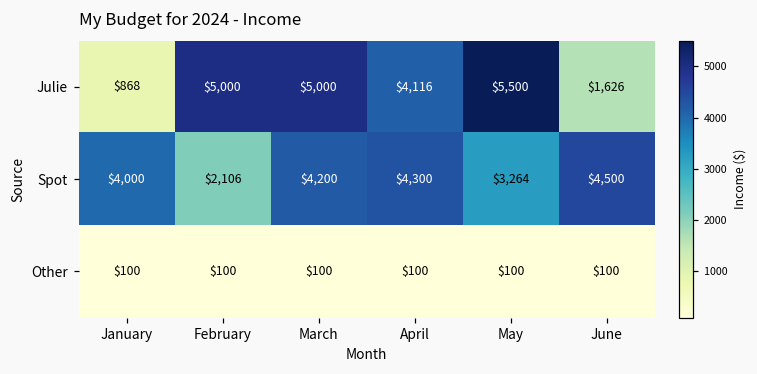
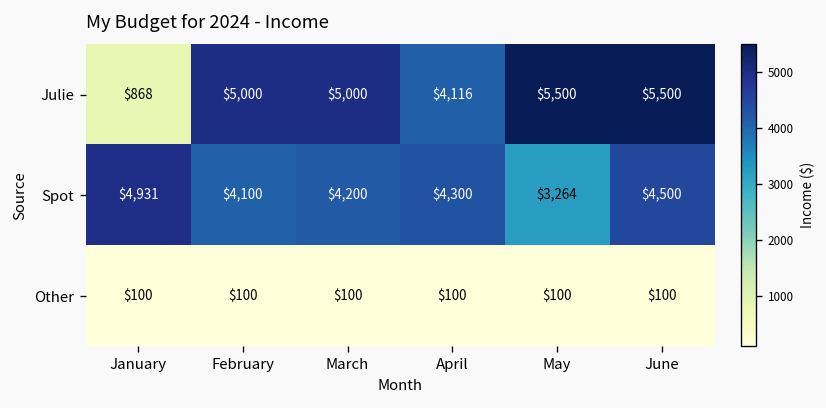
  {
    "Julie": {
      "January": "$868",
      "February": "$5,000",
      "March": "$5,000",
      "April": "$4,116",
      "May": "$5,500",
-     "June": "$1,626"
+     "June": "$5,500"
    },
    "Spot": {
-     "January": "$4,000",
-     "February": "$2,106",
+     "January": "$4,931",
+     "February": "$4,100",
      "March": "$4,200",
      "April": "$4,300",
      "May": "$3,264",
      "June": "$4,500"
    },
    "Other": {
      "January": "$100",
      "February": "$100",
      "March": "$100",
      "April": "$100",
      "May": "$100",
      "June": "$100"
    }
  }
